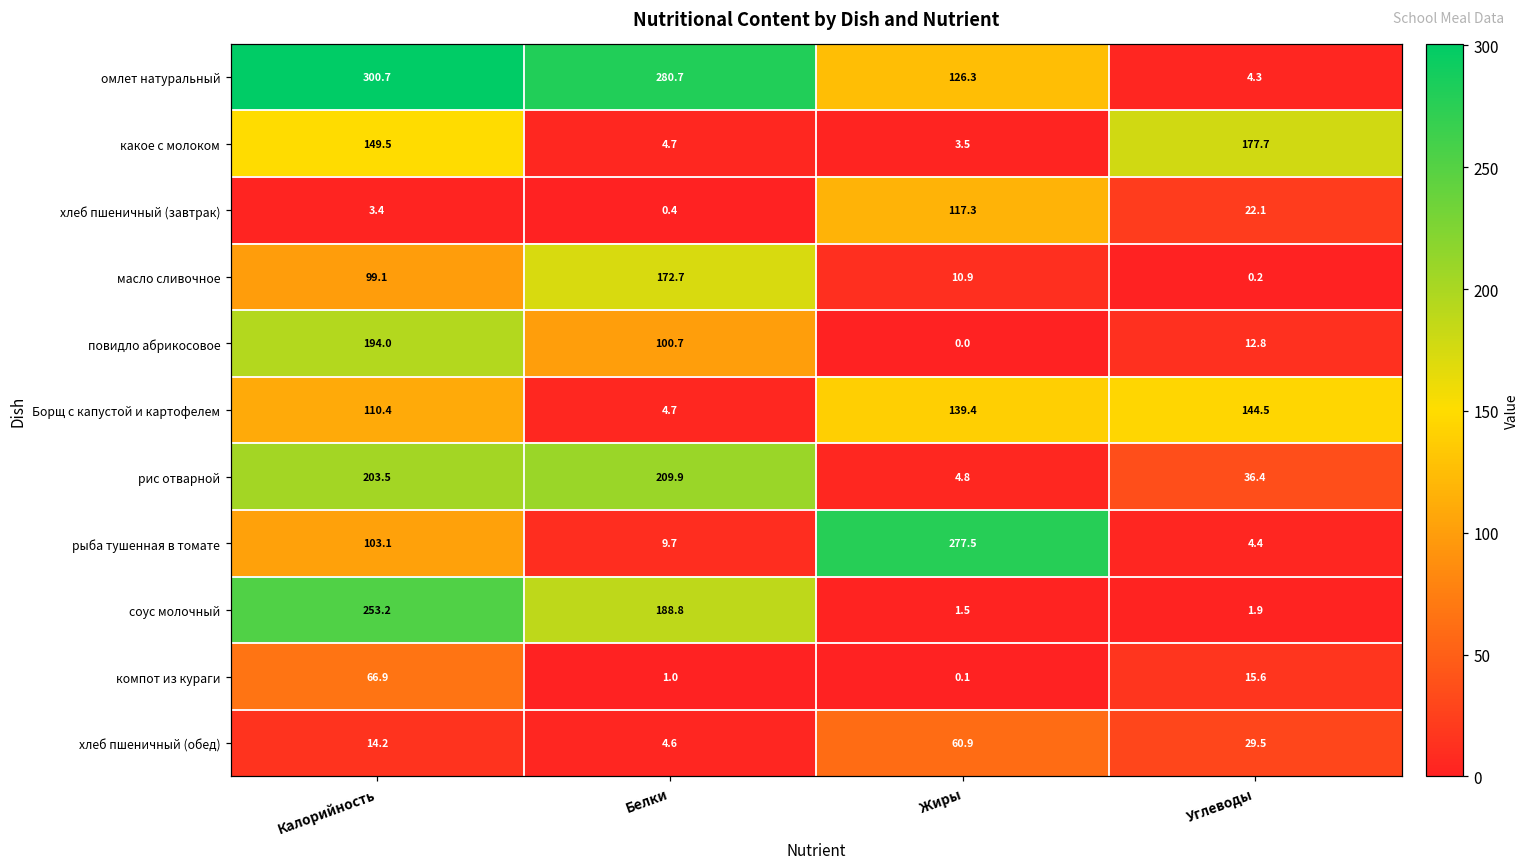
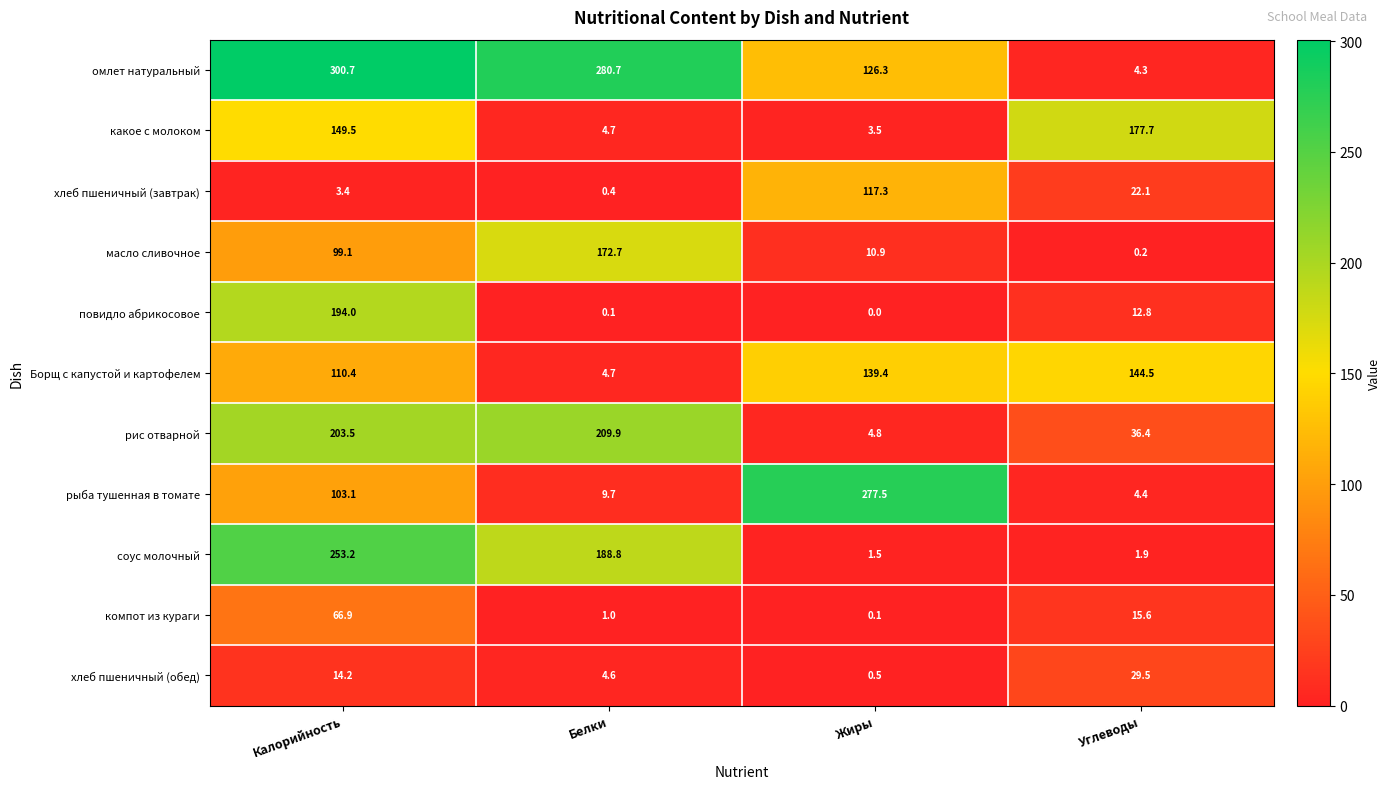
  {
    "омлет натуральный": {
      "Калорийность": 300.7,
      "Белки": 280.7,
      "Жиры": 126.3,
      "Углеводы": 4.3
    },
    "какое с молоком": {
      "Калорийность": 149.5,
      "Белки": 4.7,
      "Жиры": 3.5,
      "Углеводы": 177.7
    },
    "хлеб пшеничный (завтрак)": {
      "Калорийность": 3.4,
      "Белки": 0.4,
      "Жиры": 117.3,
      "Углеводы": 22.1
    },
    "масло сливочное": {
      "Калорийность": 99.1,
      "Белки": 172.7,
      "Жиры": 10.9,
      "Углеводы": 0.2
    },
    "повидло абрикосовое": {
      "Калорийность": 194.0,
-     "Белки": 100.7,
+     "Белки": 0.1,
      "Жиры": 0.0,
      "Углеводы": 12.8
    },
    "Борщ с капустой и картофелем": {
      "Калорийность": 110.4,
      "Белки": 4.7,
      "Жиры": 139.4,
      "Углеводы": 144.5
    },
    "рис отварной": {
      "Калорийность": 203.5,
      "Белки": 209.9,
      "Жиры": 4.8,
      "Углеводы": 36.4
    },
    "рыба тушенная в томате": {
      "Калорийность": 103.1,
      "Белки": 9.7,
      "Жиры": 277.5,
      "Углеводы": 4.4
    },
    "соус молочный": {
      "Калорийность": 253.2,
      "Белки": 188.8,
      "Жиры": 1.5,
      "Углеводы": 1.9
    },
    "компот из кураги": {
      "Калорийность": 66.9,
      "Белки": 1.0,
      "Жиры": 0.1,
      "Углеводы": 15.6
    },
    "хлеб пшеничный (обед)": {
      "Калорийность": 14.2,
      "Белки": 4.6,
-     "Жиры": 60.9,
+     "Жиры": 0.5,
      "Углеводы": 29.5
    }
  }
